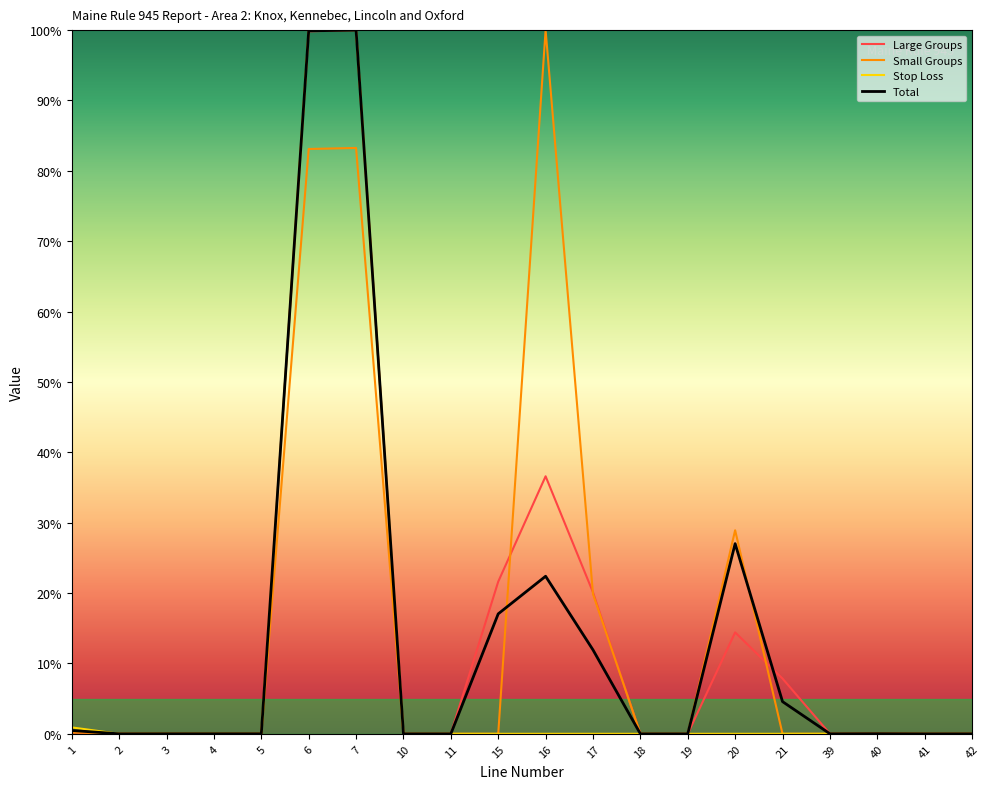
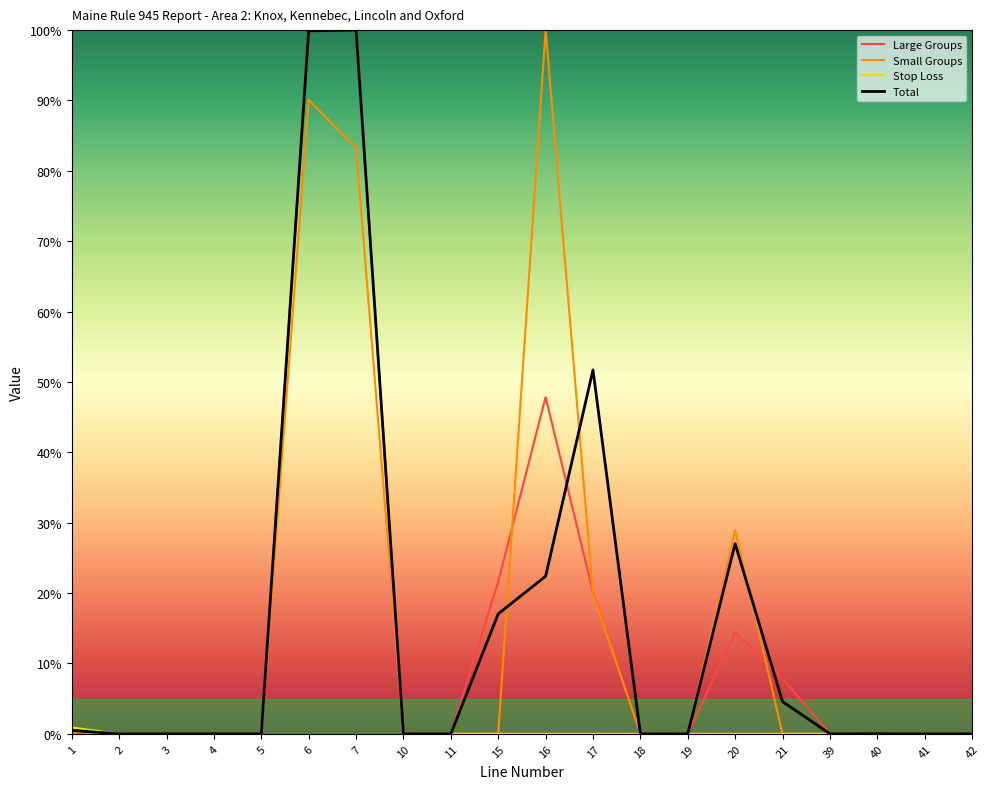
  {
    "Large Groups": {
      "15": "22%",
-     "16": "37%",
+     "16": "48%",
      "20": "14%",
      "21": "8%"
    },
    "Small Groups": {
-     "6": "83%",
+     "6": "90%",
      "7": "83%",
      "16": "100%",
      "20": "29%"
    },
    "Total": {
      "15": "17%",
      "16": "22%",
-     "17": "12%",
+     "17": "52%",
      "20": "27%"
    }
  }
